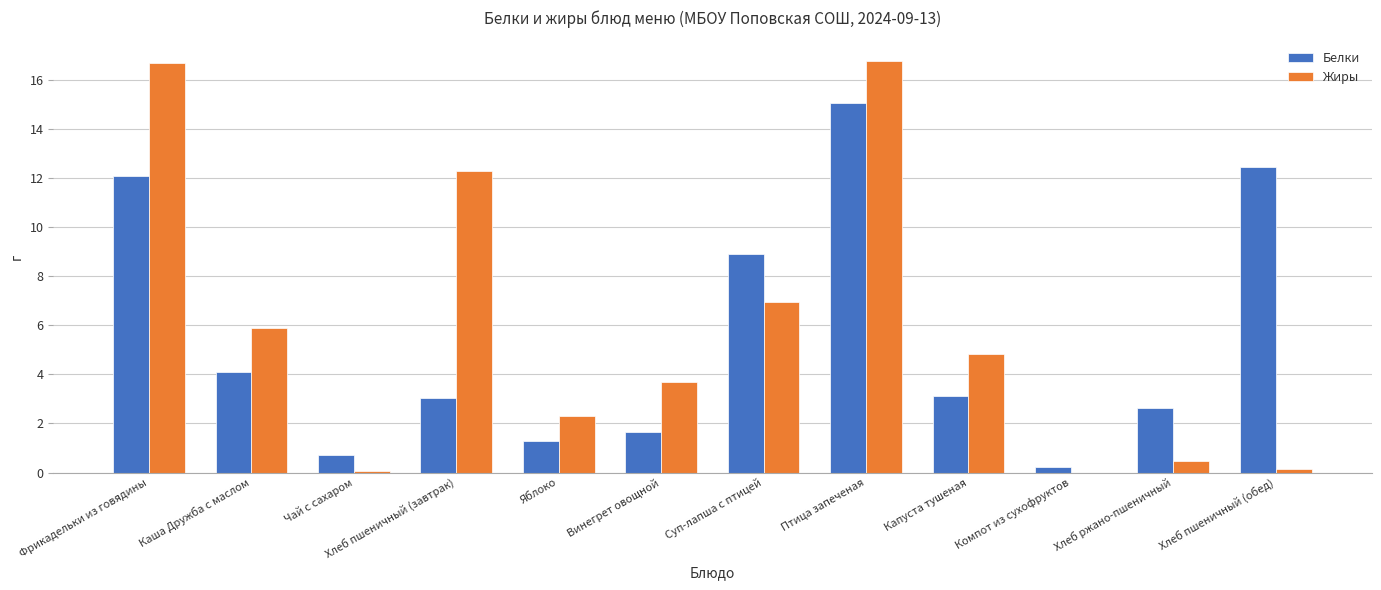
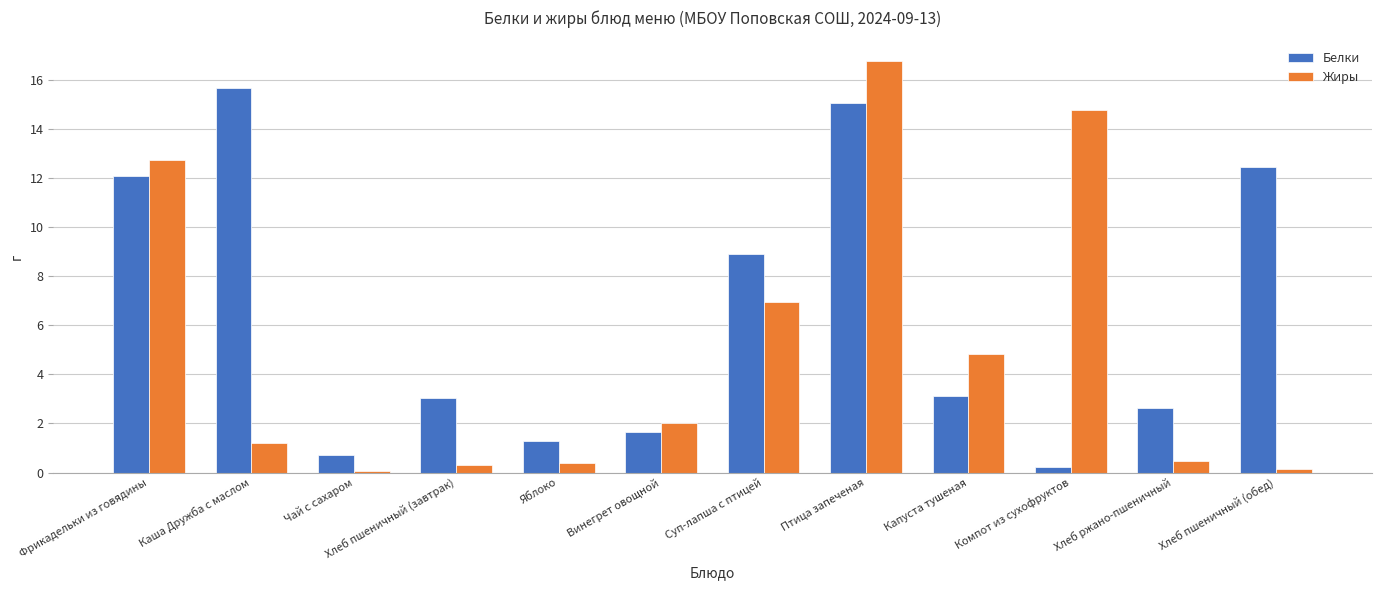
  {
    "Белки": {
      "Фрикадельки из говядины": 12.1,
-     "Каша Дружба с маслом": 4.1,
+     "Каша Дружба с маслом": 15.7,
      "Чай с сахаром": 0.7,
      "Хлеб пшеничный (завтрак)": 3.0,
      "Яблоко": 1.3,
      "Винегрет овощной": 1.6,
      "Суп-лапша с птицей": 8.9,
      "Птица запеченая": 15.1,
      "Капуста тушеная": 3.1,
      "Компот из сухофруктов": 0.2,
      "Хлеб ржано-пшеничный": 2.6,
      "Хлеб пшеничный (обед)": 12.5
    },
    "Жиры": {
-     "Фрикадельки из говядины": 16.7,
-     "Каша Дружба с маслом": 5.9,
-     "Хлеб пшеничный (завтрак)": 12.3,
-     "Яблоко": 2.3,
-     "Винегрет овощной": 3.7,
+     "Фрикадельки из говядины": 12.7,
+     "Каша Дружба с маслом": 1.2,
+     "Хлеб пшеничный (завтрак)": 0.3,
+     "Яблоко": 0.4,
+     "Винегрет овощной": 2.0,
      "Суп-лапша с птицей": 7.0,
      "Птица запеченая": 16.8,
      "Капуста тушеная": 4.8,
-     "Компот из сухофруктов": 0.0,
+     "Компот из сухофруктов": 14.8,
      "Хлеб ржано-пшеничный": 0.5,
      "Хлеб пшеничный (обед)": 0.2
    }
  }
